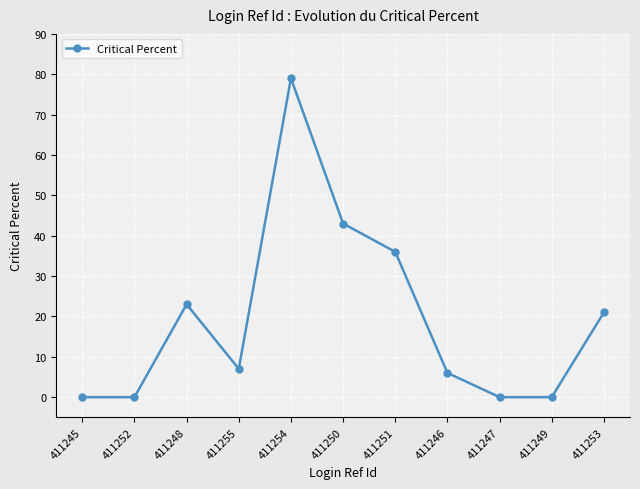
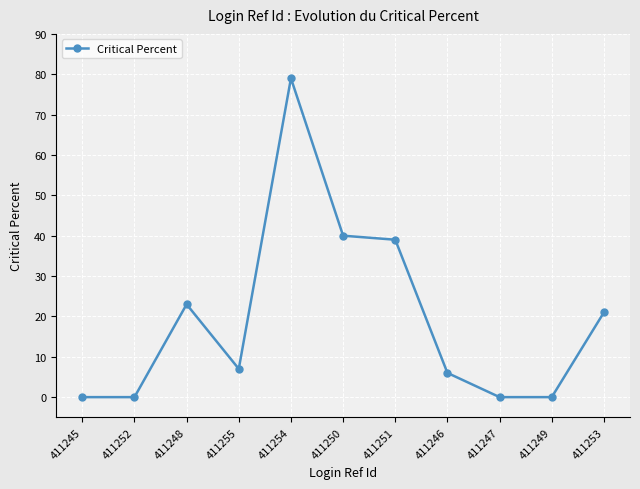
  {
    "411245": 0,
    "411252": 0,
    "411248": 23,
    "411255": 7,
    "411254": 79,
-   "411250": 43,
-   "411251": 36,
+   "411250": 40,
+   "411251": 39,
    "411246": 6,
    "411247": 0,
    "411249": 0,
    "411253": 21
  }
